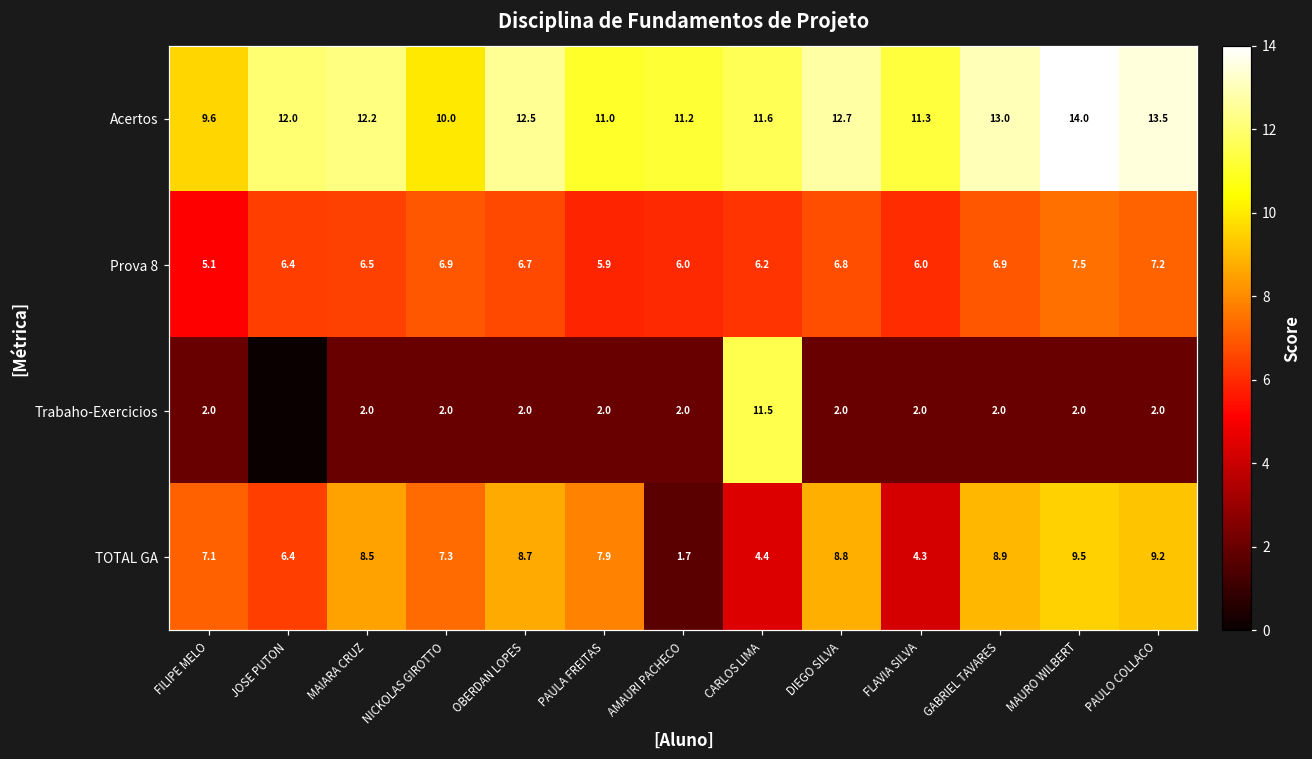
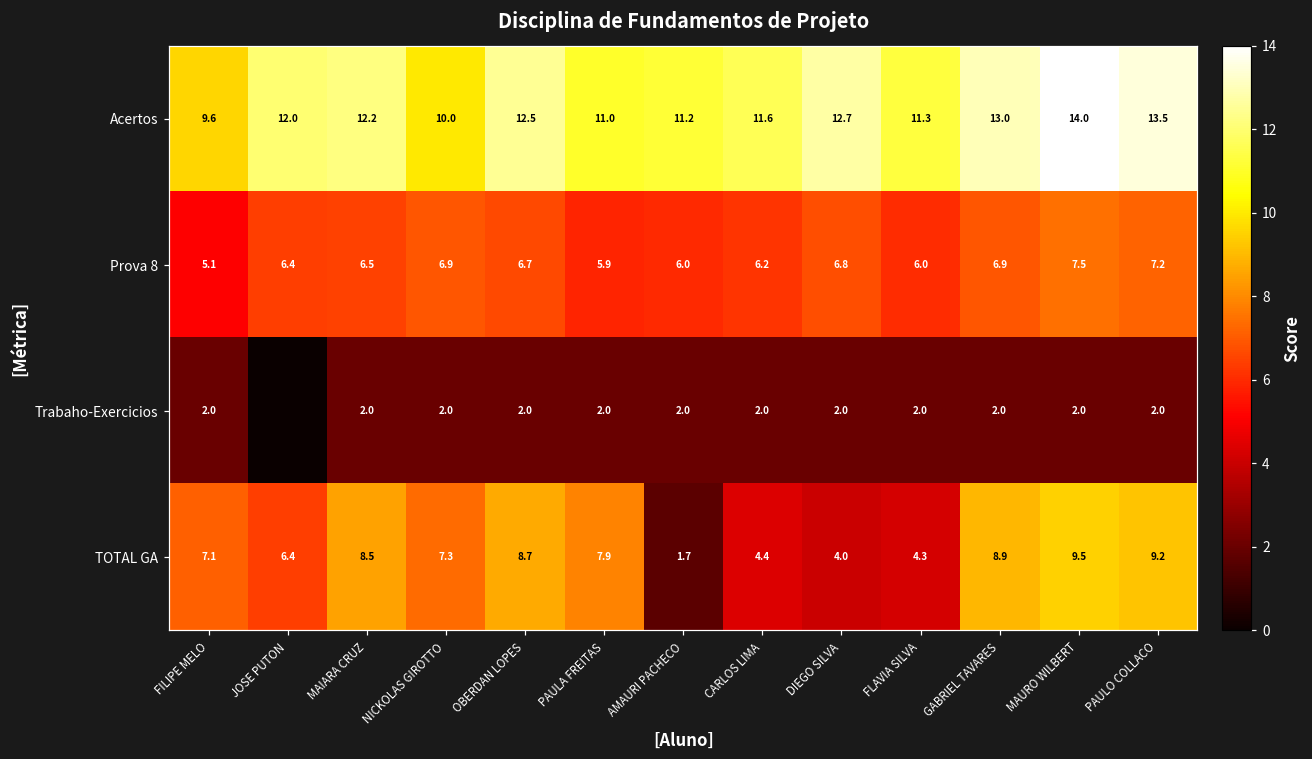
  {
    "Acertos": {
      "FILIPE MELO": 9.6,
      "JOSE PUTON": 12.0,
      "MAIARA CRUZ": 12.2,
      "NICKOLAS GIROTTO": 10.0,
      "OBERDAN LOPES": 12.5,
      "PAULA FREITAS": 11.0,
      "AMAURI PACHECO": 11.2,
      "CARLOS LIMA": 11.6,
      "DIEGO SILVA": 12.7,
      "FLAVIA SILVA": 11.3,
      "GABRIEL TAVARES": 13.0,
      "MAURO WILBERT": 14.0,
      "PAULO COLLACO": 13.5
    },
    "Prova 8": {
      "FILIPE MELO": 5.1,
      "JOSE PUTON": 6.4,
      "MAIARA CRUZ": 6.5,
      "NICKOLAS GIROTTO": 6.9,
      "OBERDAN LOPES": 6.7,
      "PAULA FREITAS": 5.9,
      "AMAURI PACHECO": 6.0,
      "CARLOS LIMA": 6.2,
      "DIEGO SILVA": 6.8,
      "FLAVIA SILVA": 6.0,
      "GABRIEL TAVARES": 6.9,
      "MAURO WILBERT": 7.5,
      "PAULO COLLACO": 7.2
    },
    "Trabaho-Exercicios": {
      "FILIPE MELO": 2.0,
      "MAIARA CRUZ": 2.0,
      "NICKOLAS GIROTTO": 2.0,
      "OBERDAN LOPES": 2.0,
      "PAULA FREITAS": 2.0,
      "AMAURI PACHECO": 2.0,
-     "CARLOS LIMA": 11.5,
+     "CARLOS LIMA": 2.0,
      "DIEGO SILVA": 2.0,
      "FLAVIA SILVA": 2.0,
      "GABRIEL TAVARES": 2.0,
      "MAURO WILBERT": 2.0,
      "PAULO COLLACO": 2.0
    },
    "TOTAL GA": {
      "FILIPE MELO": 7.1,
      "JOSE PUTON": 6.4,
      "MAIARA CRUZ": 8.5,
      "NICKOLAS GIROTTO": 7.3,
      "OBERDAN LOPES": 8.7,
      "PAULA FREITAS": 7.9,
      "AMAURI PACHECO": 1.7,
      "CARLOS LIMA": 4.4,
-     "DIEGO SILVA": 8.8,
+     "DIEGO SILVA": 4.0,
      "FLAVIA SILVA": 4.3,
      "GABRIEL TAVARES": 8.9,
      "MAURO WILBERT": 9.5,
      "PAULO COLLACO": 9.2
    }
  }
